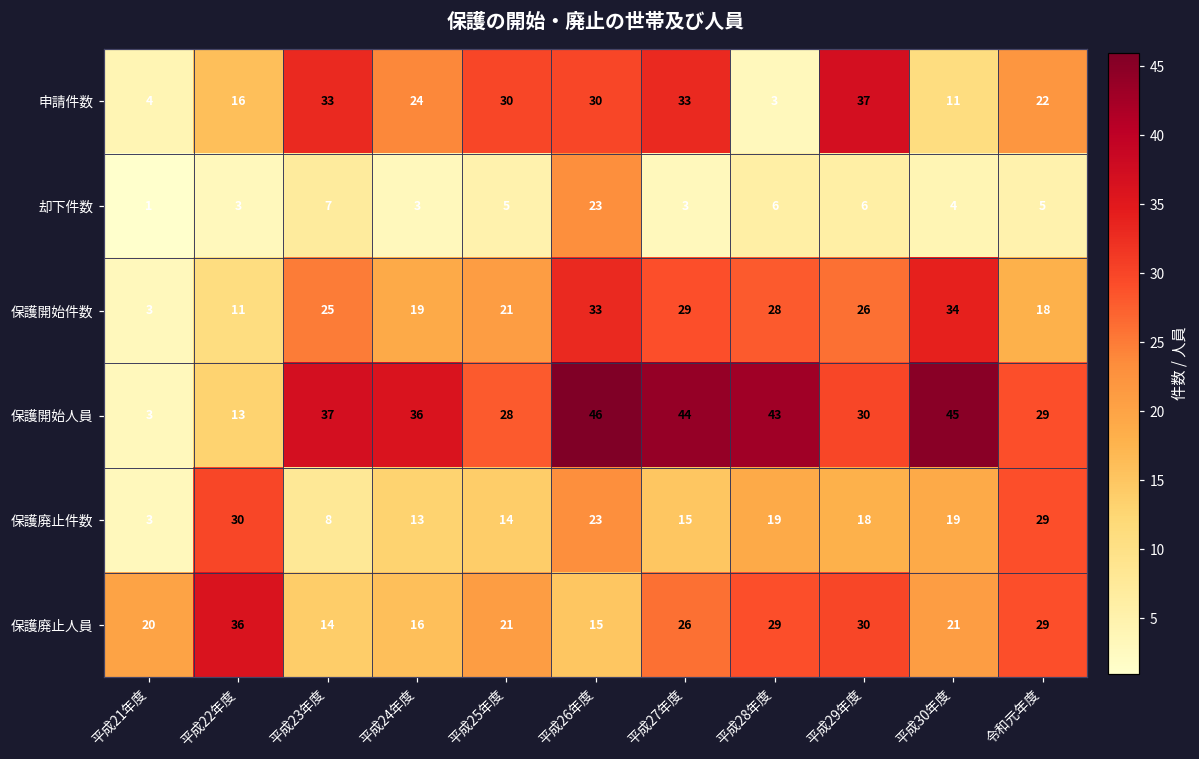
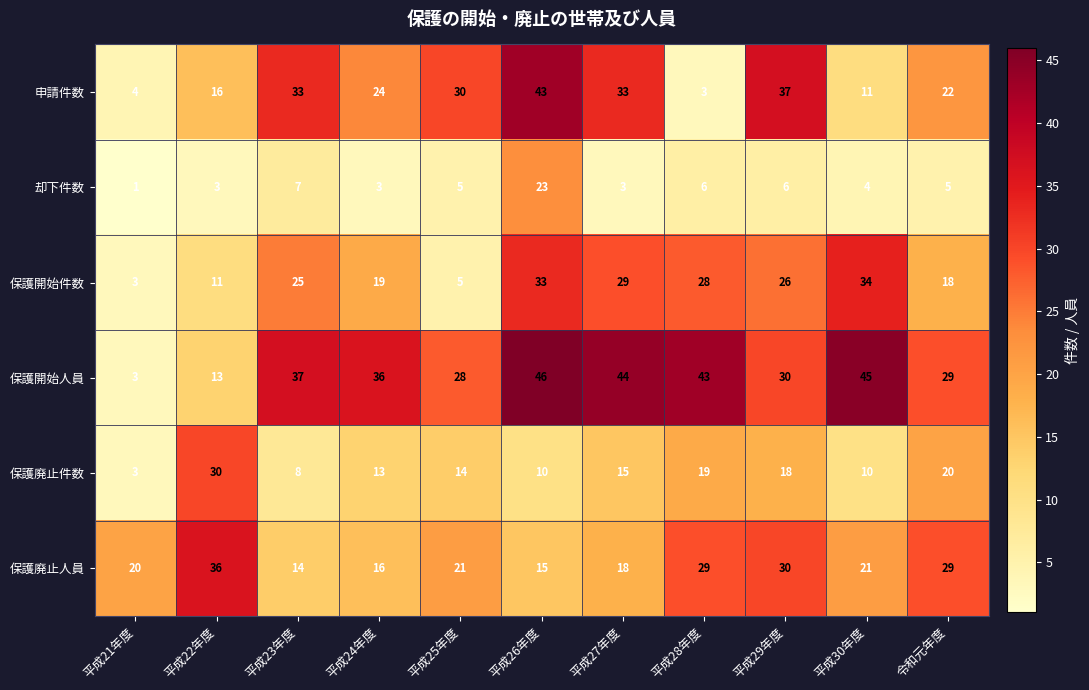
  {
    "申請件数": {
      "平成21年度": 4,
      "平成22年度": 16,
      "平成23年度": 33,
      "平成24年度": 24,
      "平成25年度": 30,
-     "平成26年度": 30,
+     "平成26年度": 43,
      "平成27年度": 33,
      "平成28年度": 3,
      "平成29年度": 37,
      "平成30年度": 11,
      "令和元年度": 22
    },
    "却下件数": {
      "平成21年度": 1,
      "平成22年度": 3,
      "平成23年度": 7,
      "平成24年度": 3,
      "平成25年度": 5,
      "平成26年度": 23,
      "平成27年度": 3,
      "平成28年度": 6,
      "平成29年度": 6,
      "平成30年度": 4,
      "令和元年度": 5
    },
    "保護開始件数": {
      "平成21年度": 3,
      "平成22年度": 11,
      "平成23年度": 25,
      "平成24年度": 19,
-     "平成25年度": 21,
+     "平成25年度": 5,
      "平成26年度": 33,
      "平成27年度": 29,
      "平成28年度": 28,
      "平成29年度": 26,
      "平成30年度": 34,
      "令和元年度": 18
    },
    "保護開始人員": {
      "平成21年度": 3,
      "平成22年度": 13,
      "平成23年度": 37,
      "平成24年度": 36,
      "平成25年度": 28,
      "平成26年度": 46,
      "平成27年度": 44,
      "平成28年度": 43,
      "平成29年度": 30,
      "平成30年度": 45,
      "令和元年度": 29
    },
    "保護廃止件数": {
      "平成21年度": 3,
      "平成22年度": 30,
      "平成23年度": 8,
      "平成24年度": 13,
      "平成25年度": 14,
-     "平成26年度": 23,
+     "平成26年度": 10,
      "平成27年度": 15,
      "平成28年度": 19,
      "平成29年度": 18,
-     "平成30年度": 19,
-     "令和元年度": 29
+     "平成30年度": 10,
+     "令和元年度": 20
    },
    "保護廃止人員": {
      "平成21年度": 20,
      "平成22年度": 36,
      "平成23年度": 14,
      "平成24年度": 16,
      "平成25年度": 21,
      "平成26年度": 15,
-     "平成27年度": 26,
+     "平成27年度": 18,
      "平成28年度": 29,
      "平成29年度": 30,
      "平成30年度": 21,
      "令和元年度": 29
    }
  }
